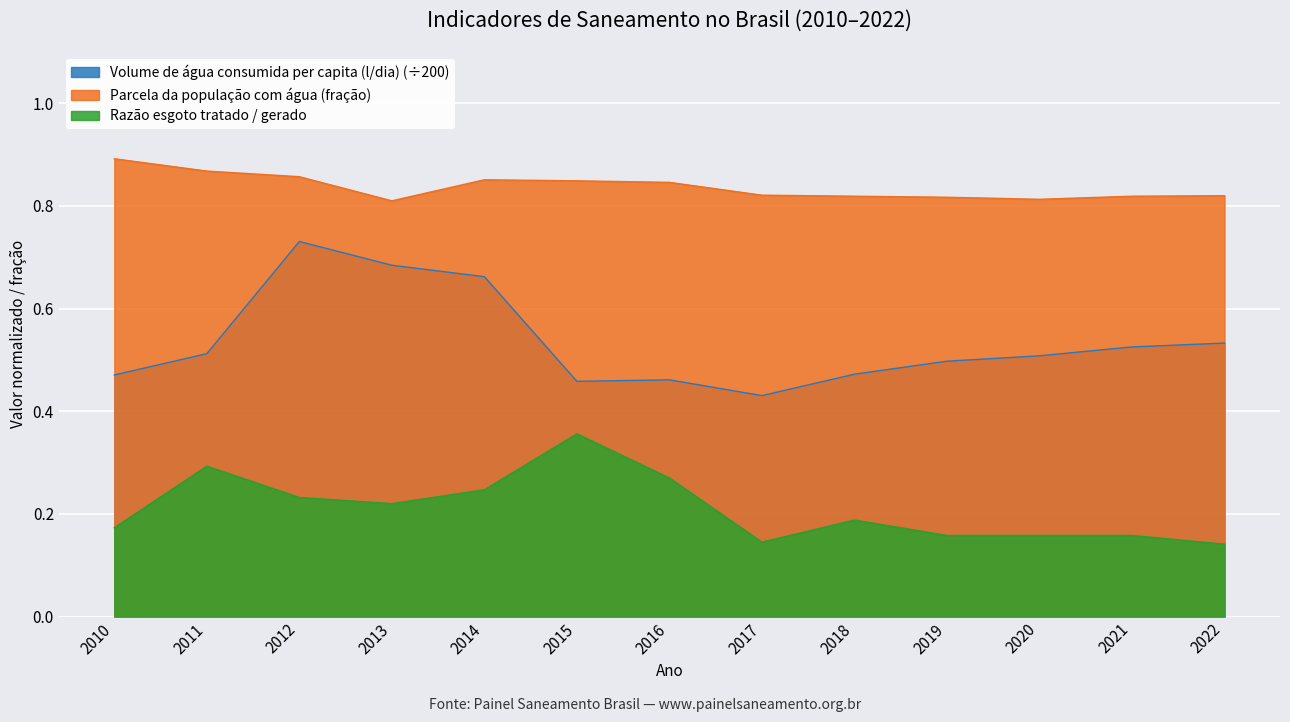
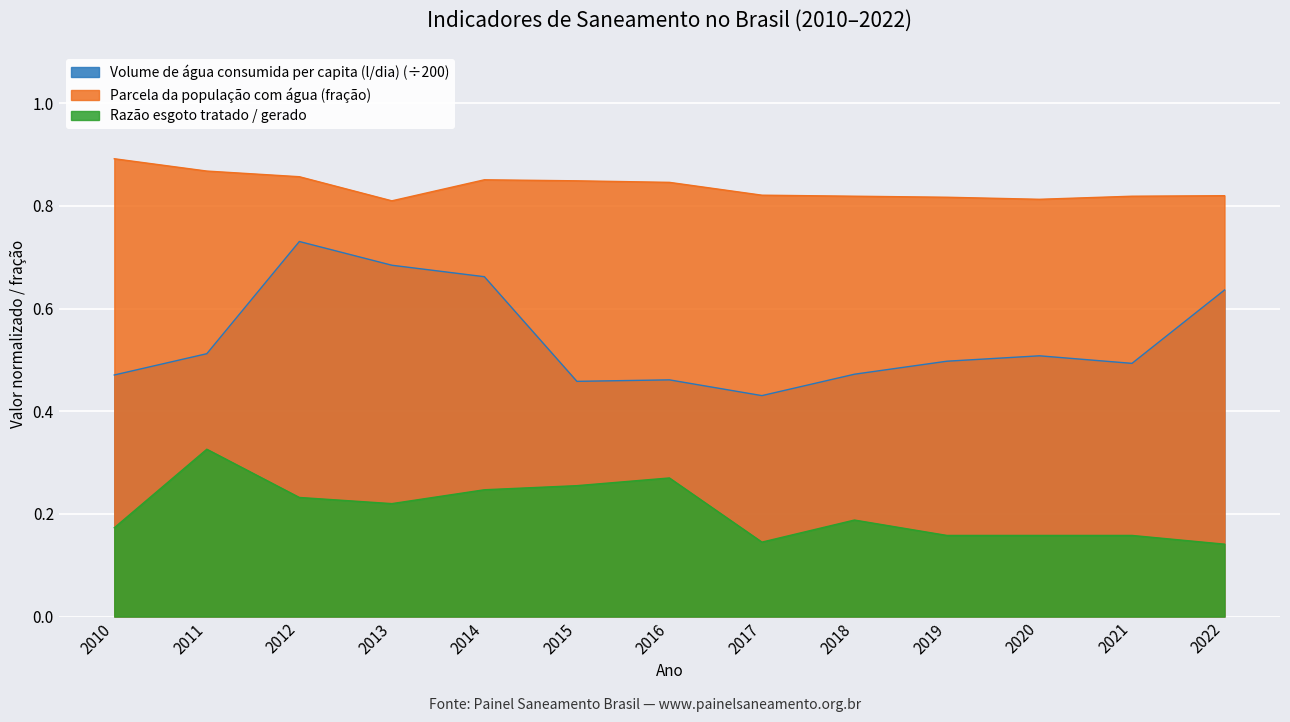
  {
    "Volume de água consumida per capita (l/dia) (÷200)": {
      "2010": 0.47,
      "2011": 0.51,
      "2012": 0.73,
      "2013": 0.68,
      "2014": 0.66,
      "2015": 0.46,
      "2016": 0.46,
      "2017": 0.43,
      "2018": 0.47,
      "2019": 0.50,
      "2020": 0.51,
-     "2021": 0.53,
-     "2022": 0.53
+     "2021": 0.49,
+     "2022": 0.64
    },
    "Parcela da população com água (fração)": {
      "2010": 0.89,
      "2011": 0.87,
      "2012": 0.86,
      "2013": 0.81,
      "2014": 0.85,
      "2015": 0.85,
      "2016": 0.85,
      "2017": 0.82,
      "2018": 0.82,
      "2019": 0.82,
      "2020": 0.81,
      "2021": 0.82,
      "2022": 0.82
    },
    "Razão esgoto tratado / gerado": {
      "2010": 0.17,
-     "2011": 0.29,
+     "2011": 0.33,
      "2012": 0.23,
      "2013": 0.22,
      "2014": 0.25,
-     "2015": 0.36,
+     "2015": 0.26,
      "2016": 0.27,
      "2017": 0.15,
      "2018": 0.19,
      "2019": 0.16,
      "2020": 0.16,
      "2021": 0.16,
      "2022": 0.14
    }
  }
